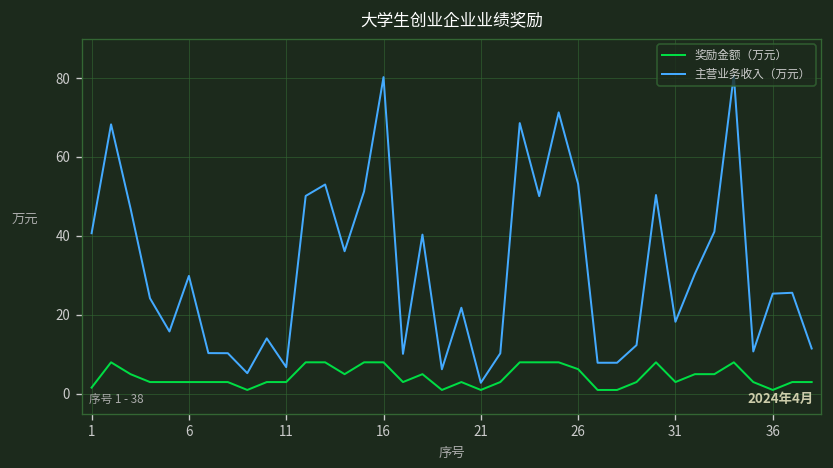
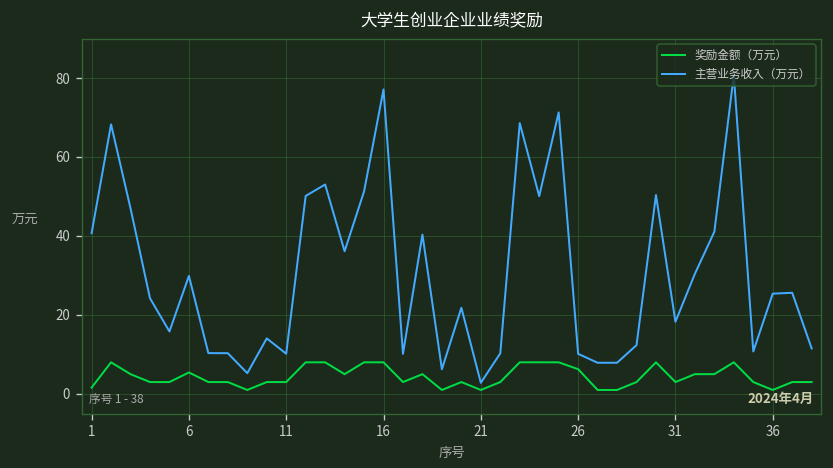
  {
    "奖励金额（万元）": {
-     "6": 3,
+     "6": 5,
      "11": 3,
      "16": 8,
      "21": 1,
      "26": 6,
      "31": 3
    },
    "主营业务收入（万元）": {
      "1": 41,
      "6": 30,
-     "11": 7,
-     "16": 80,
+     "11": 10,
+     "16": 77,
      "21": 3,
-     "26": 53,
+     "26": 10,
      "31": 18,
      "36": 25
    }
  }
